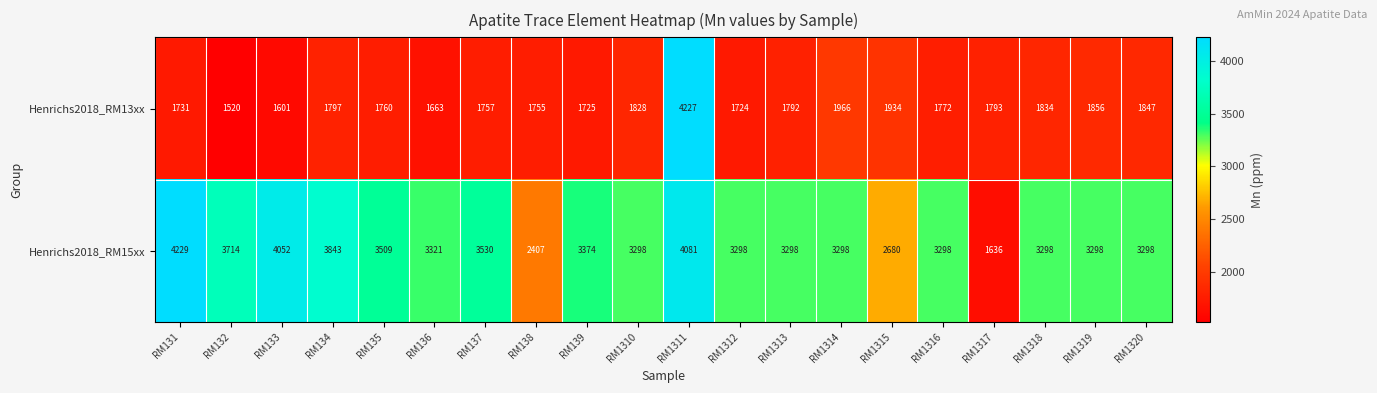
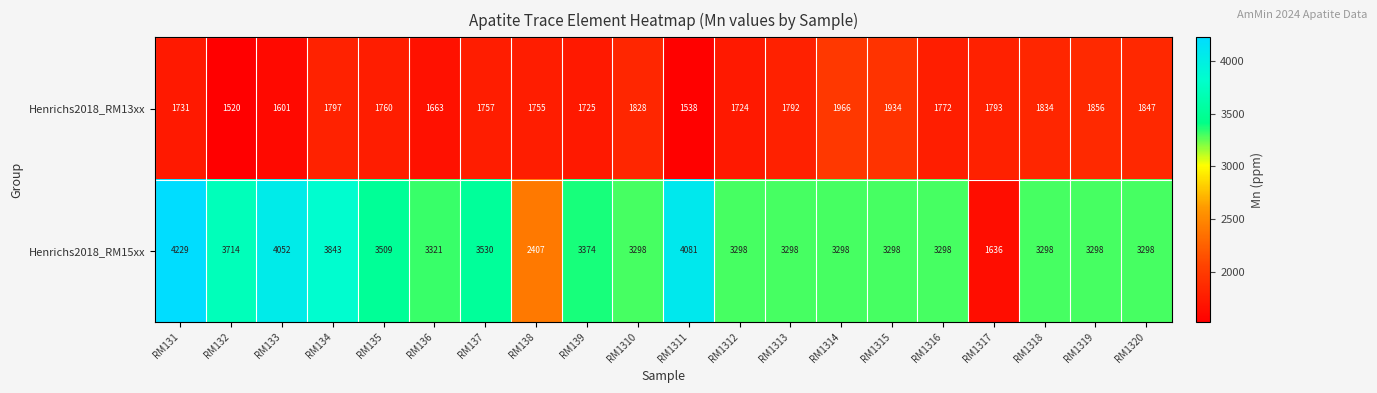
  {
    "Henrichs2018_RM13xx": {
      "RM131": 1731,
      "RM132": 1520,
      "RM133": 1601,
      "RM134": 1797,
      "RM135": 1760,
      "RM136": 1663,
      "RM137": 1757,
      "RM138": 1755,
      "RM139": 1725,
      "RM1310": 1828,
-     "RM1311": 4227,
+     "RM1311": 1538,
      "RM1312": 1724,
      "RM1313": 1792,
      "RM1314": 1966,
      "RM1315": 1934,
      "RM1316": 1772,
      "RM1317": 1793,
      "RM1318": 1834,
      "RM1319": 1856,
      "RM1320": 1847
    },
    "Henrichs2018_RM15xx": {
      "RM131": 4229,
      "RM132": 3714,
      "RM133": 4052,
      "RM134": 3843,
      "RM135": 3509,
      "RM136": 3321,
      "RM137": 3530,
      "RM138": 2407,
      "RM139": 3374,
      "RM1310": 3298,
      "RM1311": 4081,
      "RM1312": 3298,
      "RM1313": 3298,
      "RM1314": 3298,
-     "RM1315": 2680,
+     "RM1315": 3298,
      "RM1316": 3298,
      "RM1317": 1636,
      "RM1318": 3298,
      "RM1319": 3298,
      "RM1320": 3298
    }
  }
